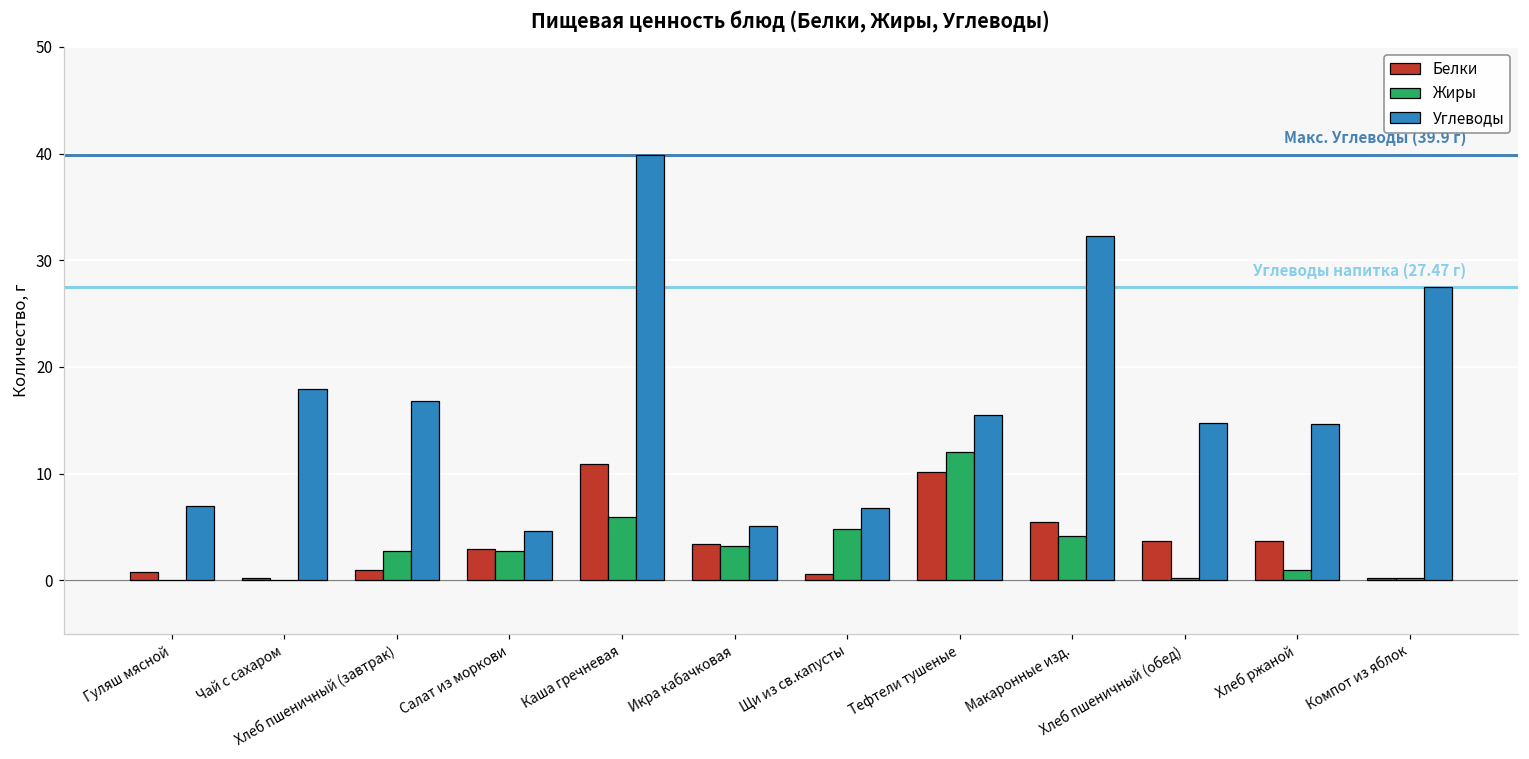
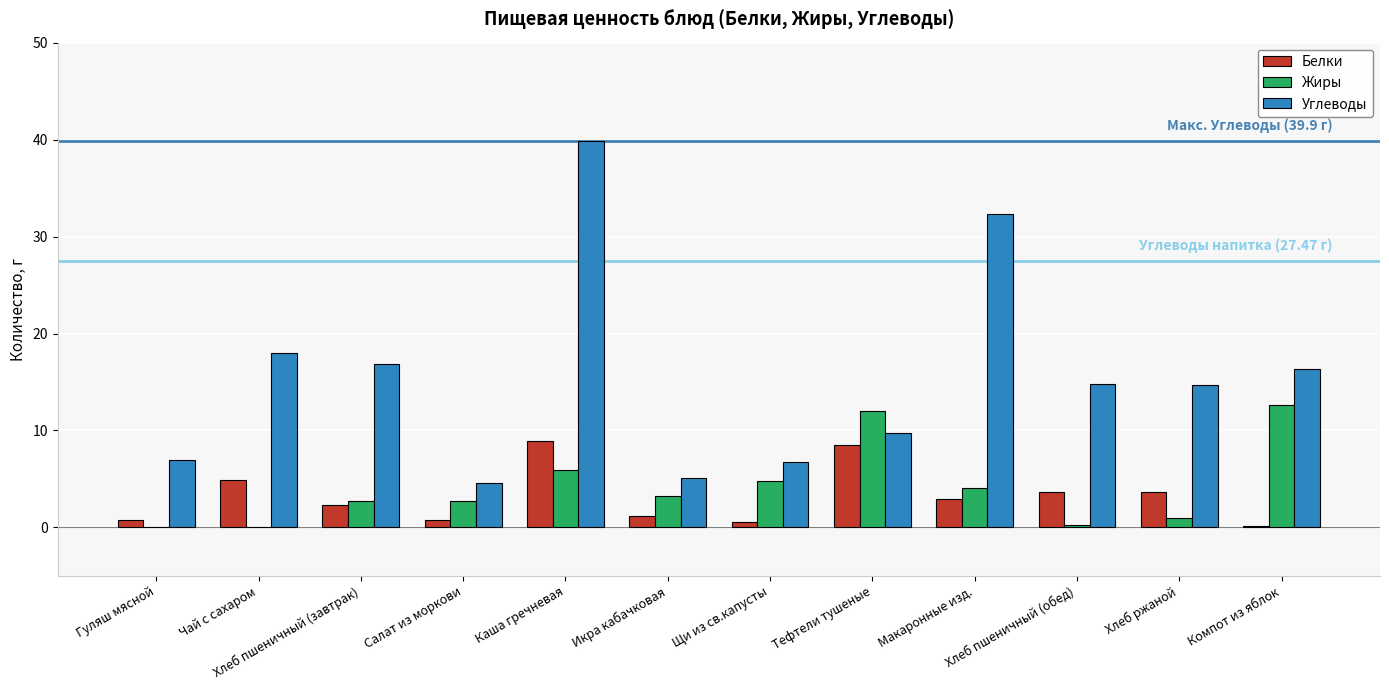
  {
    "Белки": {
      "Гуляш мясной": 1,
-     "Чай с сахаром": 0,
-     "Хлеб пшеничный (завтрак)": 1,
-     "Салат из моркови": 3,
-     "Каша гречневая": 11,
-     "Икра кабачковая": 3,
+     "Чай с сахаром": 5,
+     "Хлеб пшеничный (завтрак)": 2,
+     "Салат из моркови": 1,
+     "Каша гречневая": 9,
+     "Икра кабачковая": 1,
      "Щи из св.капусты": 1,
-     "Тефтели тушеные": 10,
-     "Макаронные изд.": 5,
+     "Тефтели тушеные": 9,
+     "Макаронные изд.": 3,
      "Хлеб пшеничный (обед)": 4,
      "Хлеб ржаной": 4
    },
    "Жиры": {
      "Хлеб пшеничный (завтрак)": 3,
      "Салат из моркови": 3,
      "Каша гречневая": 6,
      "Икра кабачковая": 3,
      "Щи из св.капусты": 5,
      "Тефтели тушеные": 12,
      "Макаронные изд.": 4,
      "Хлеб ржаной": 1,
-     "Компот из яблок": 0
+     "Компот из яблок": 13
    },
    "Углеводы": {
      "Гуляш мясной": 7,
      "Чай с сахаром": 18,
      "Хлеб пшеничный (завтрак)": 17,
      "Салат из моркови": 5,
      "Каша гречневая": 40,
      "Икра кабачковая": 5,
      "Щи из св.капусты": 7,
-     "Тефтели тушеные": 15,
+     "Тефтели тушеные": 10,
      "Макаронные изд.": 32,
      "Хлеб пшеничный (обед)": 15,
      "Хлеб ржаной": 15,
-     "Компот из яблок": 27
+     "Компот из яблок": 16
    }
  }
